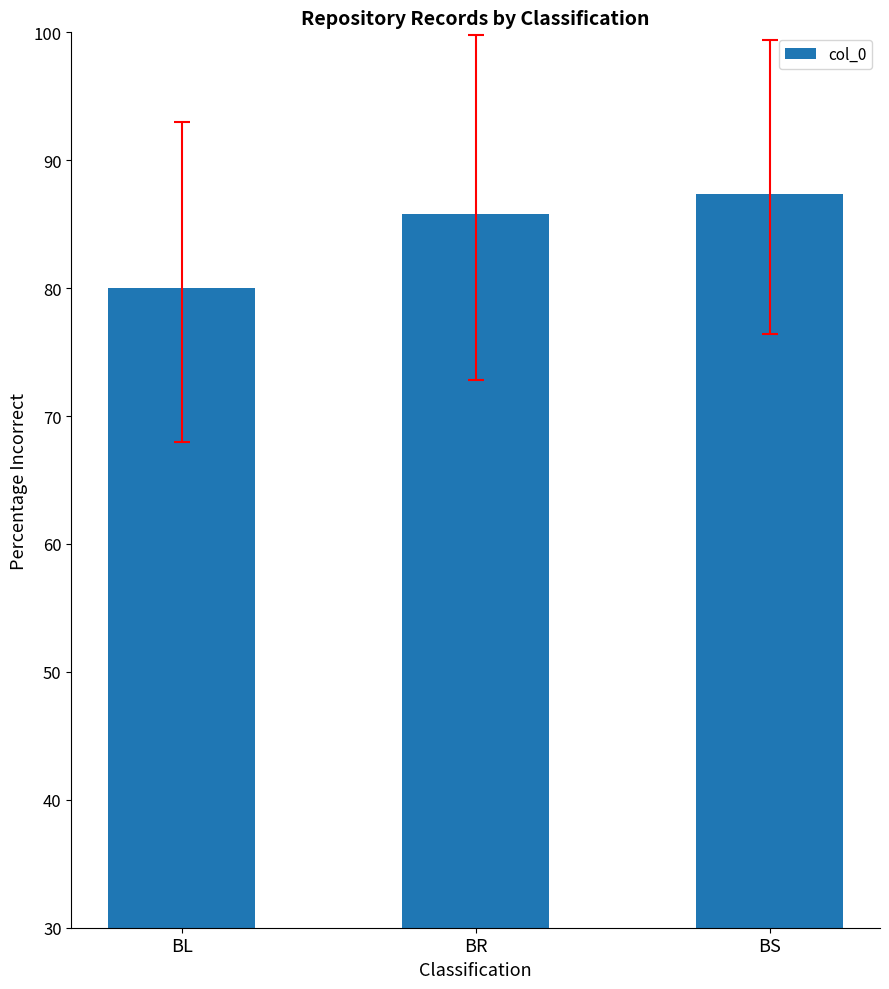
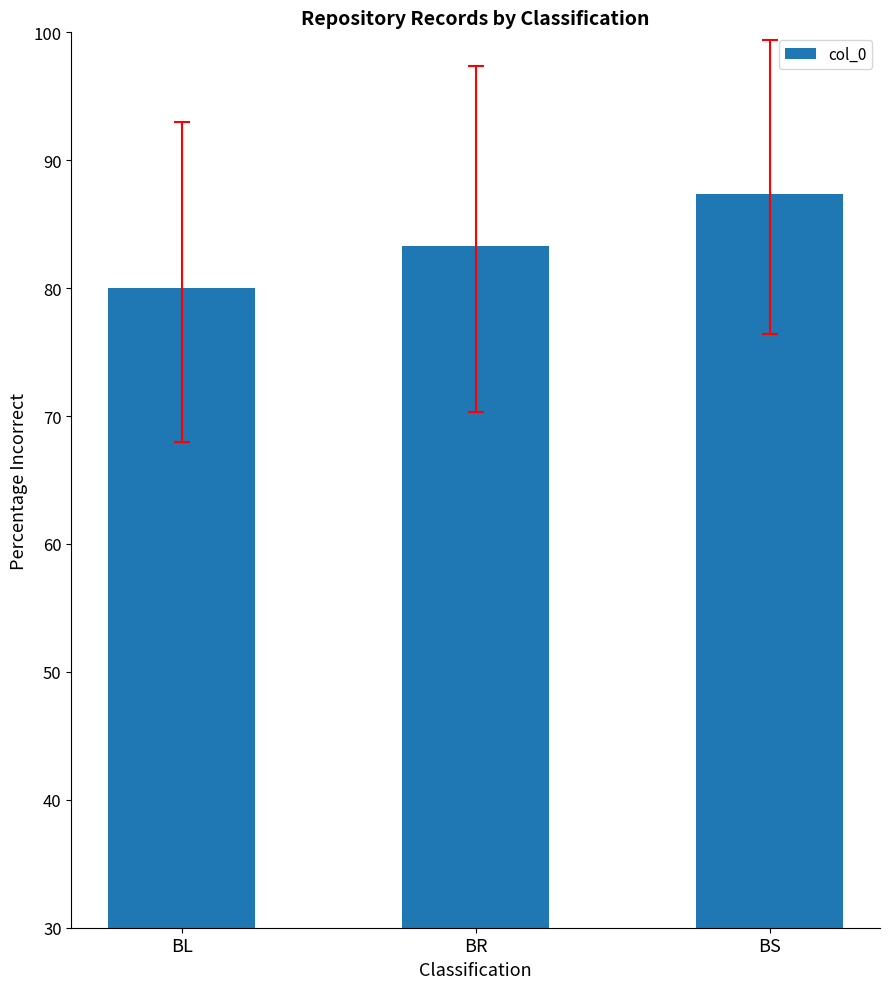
  {
    "col_0": {
      "BL": 80.0,
-     "BR": 85.8,
+     "BR": 83.3,
      "BS": 87.4
    }
  }
